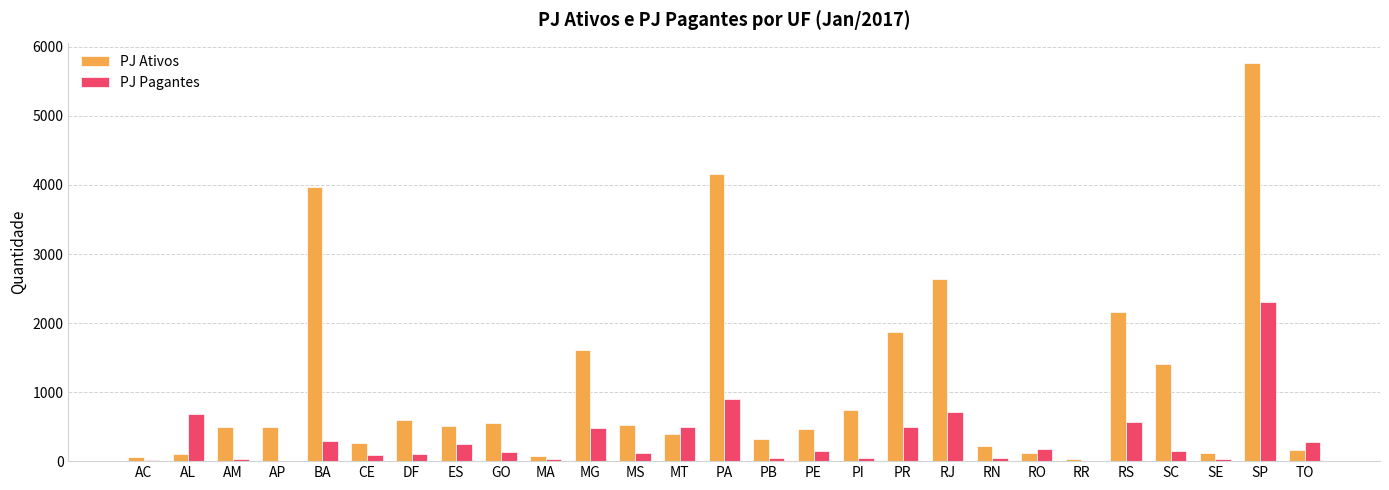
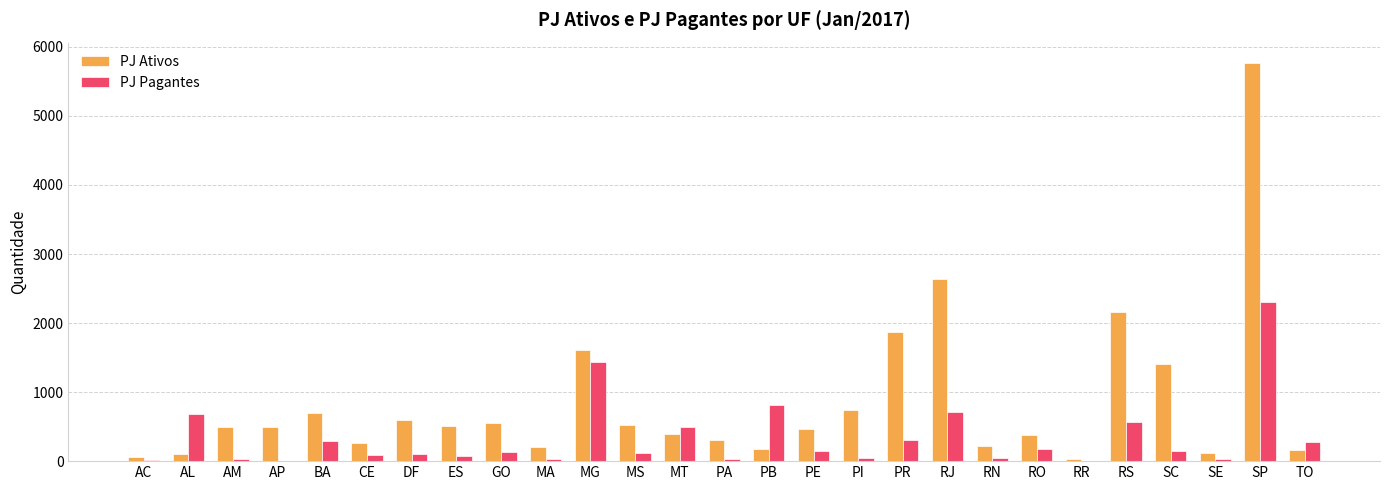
  {
    "PJ Ativos": {
      "AC": 100,
      "AL": 100,
      "AM": 500,
      "AP": 500,
-     "BA": 4000,
+     "BA": 700,
      "CE": 300,
      "DF": 600,
      "ES": 500,
      "GO": 600,
-     "MA": 100,
+     "MA": 200,
      "MG": 1600,
      "MS": 500,
      "MT": 400,
-     "PA": 4200,
-     "PB": 300,
+     "PA": 300,
+     "PB": 200,
      "PE": 500,
      "PI": 700,
      "PR": 1900,
      "RJ": 2600,
      "RN": 200,
-     "RO": 100,
+     "RO": 400,
      "RR": 0,
      "RS": 2200,
      "SC": 1400,
      "SE": 100,
      "SP": 5800,
      "TO": 200
    },
    "PJ Pagantes": {
      "AL": 700,
      "BA": 300,
      "CE": 100,
      "DF": 100,
-     "ES": 200,
+     "ES": 100,
      "GO": 100,
      "MA": 0,
-     "MG": 500,
+     "MG": 1400,
      "MS": 100,
      "MT": 500,
-     "PA": 900,
-     "PB": 0,
+     "PA": 0,
+     "PB": 800,
      "PE": 100,
      "PI": 0,
-     "PR": 500,
+     "PR": 300,
      "RJ": 700,
      "RN": 0,
      "RO": 200,
      "RS": 600,
      "SC": 200,
      "SP": 2300,
      "TO": 300
    }
  }
